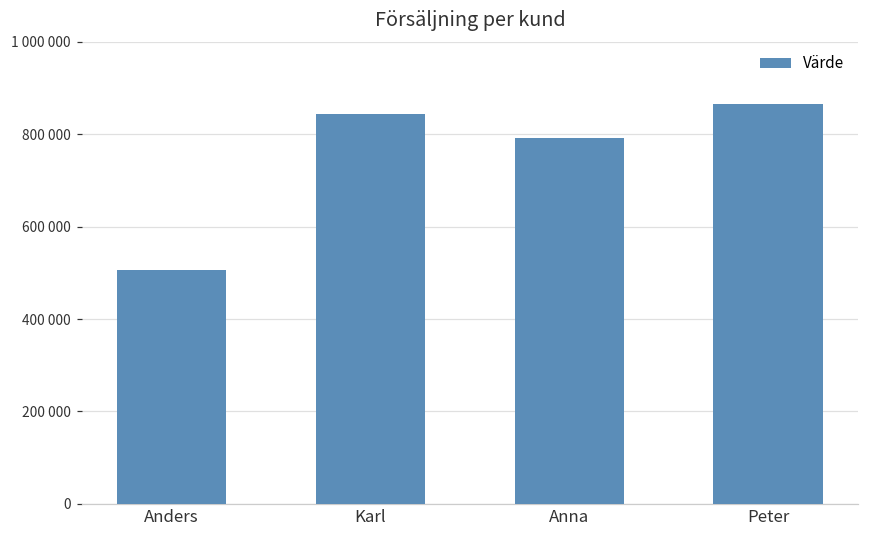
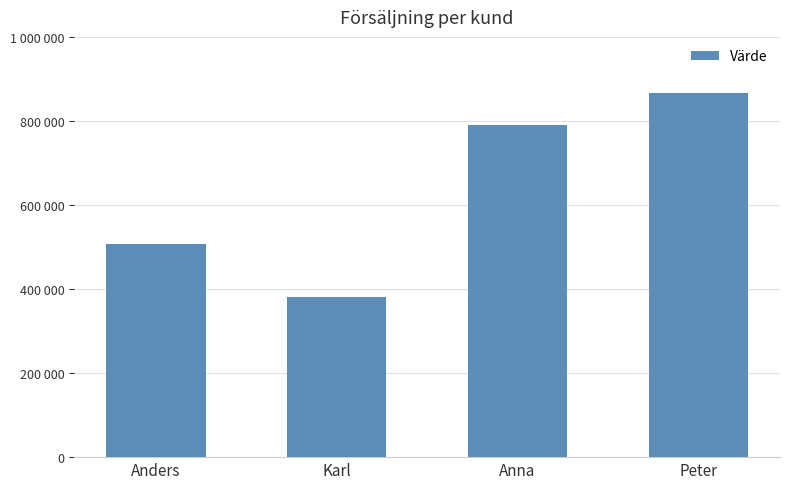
  {
    "Anders": 510000,
-   "Karl": 840000,
+   "Karl": 380000,
    "Anna": 790000,
    "Peter": 870000
  }
